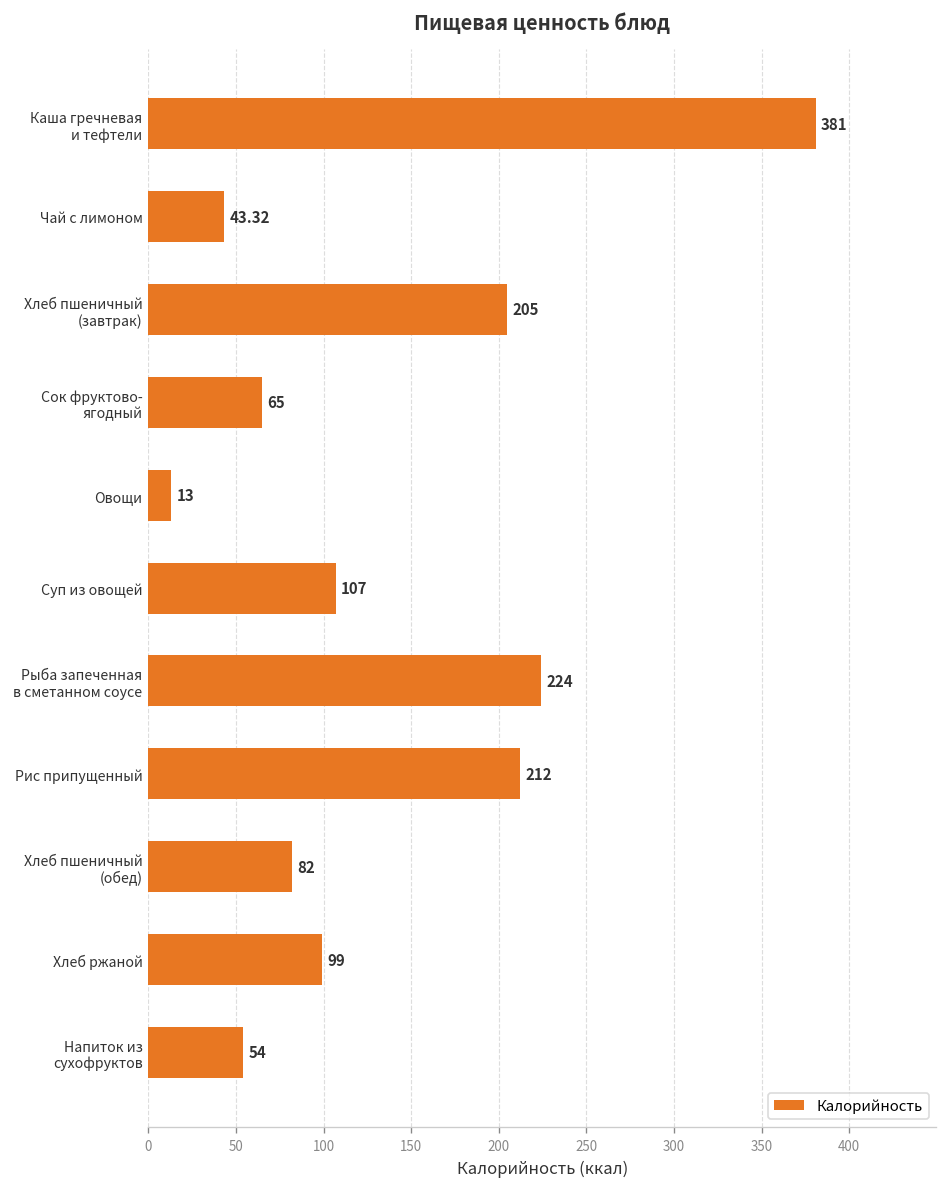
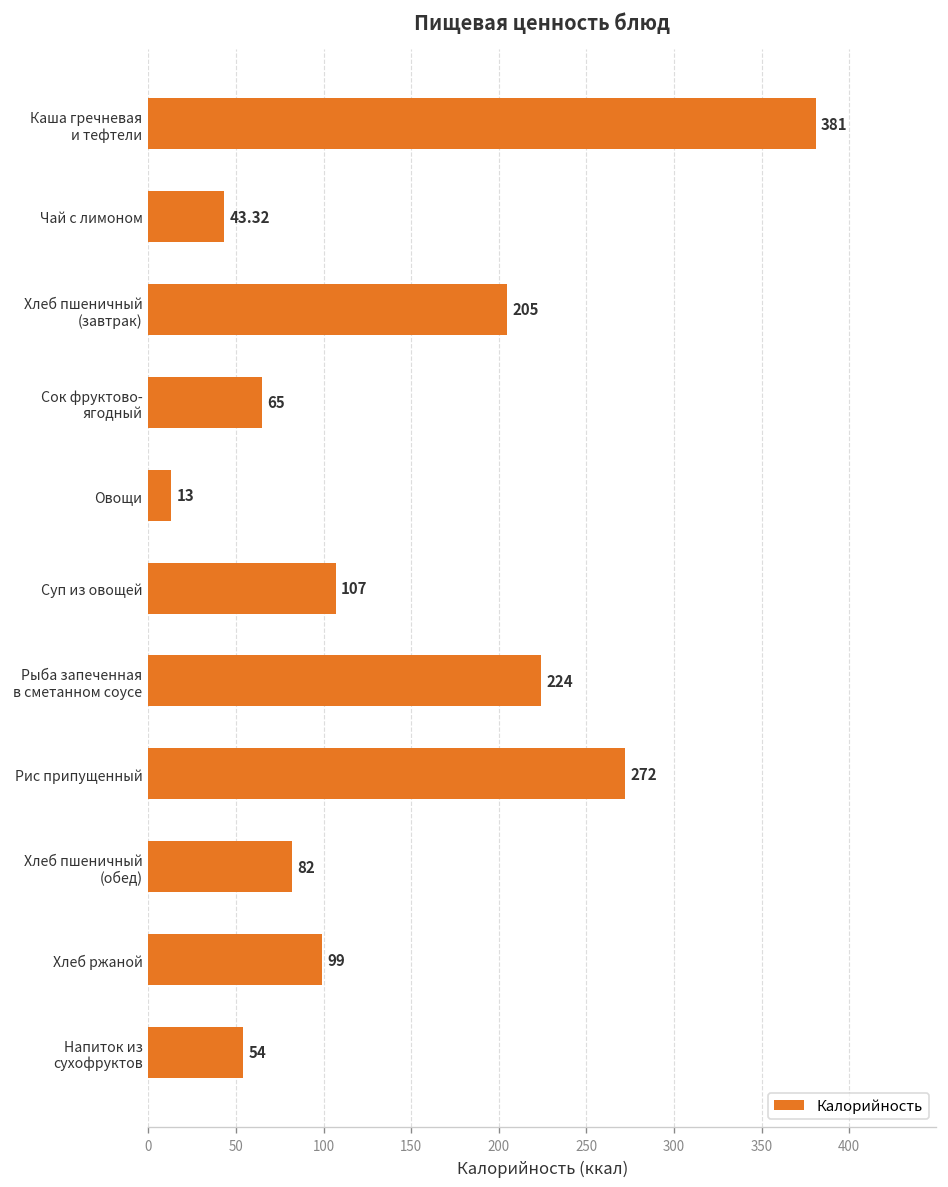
  {
    "Каша гречневая и тефтели": 381,
    "Чай с лимоном": 43.32,
    "Хлеб пшеничный (завтрак)": 205,
    "Сок фруктово- ягодный": 65,
    "Овощи": 13,
    "Суп из овощей": 107,
    "Рыба запеченная в сметанном соусе": 224,
-   "Рис припущенный": 212,
+   "Рис припущенный": 272,
    "Хлеб пшеничный (обед)": 82,
    "Хлеб ржаной": 99,
    "Напиток из сухофруктов": 54
  }
